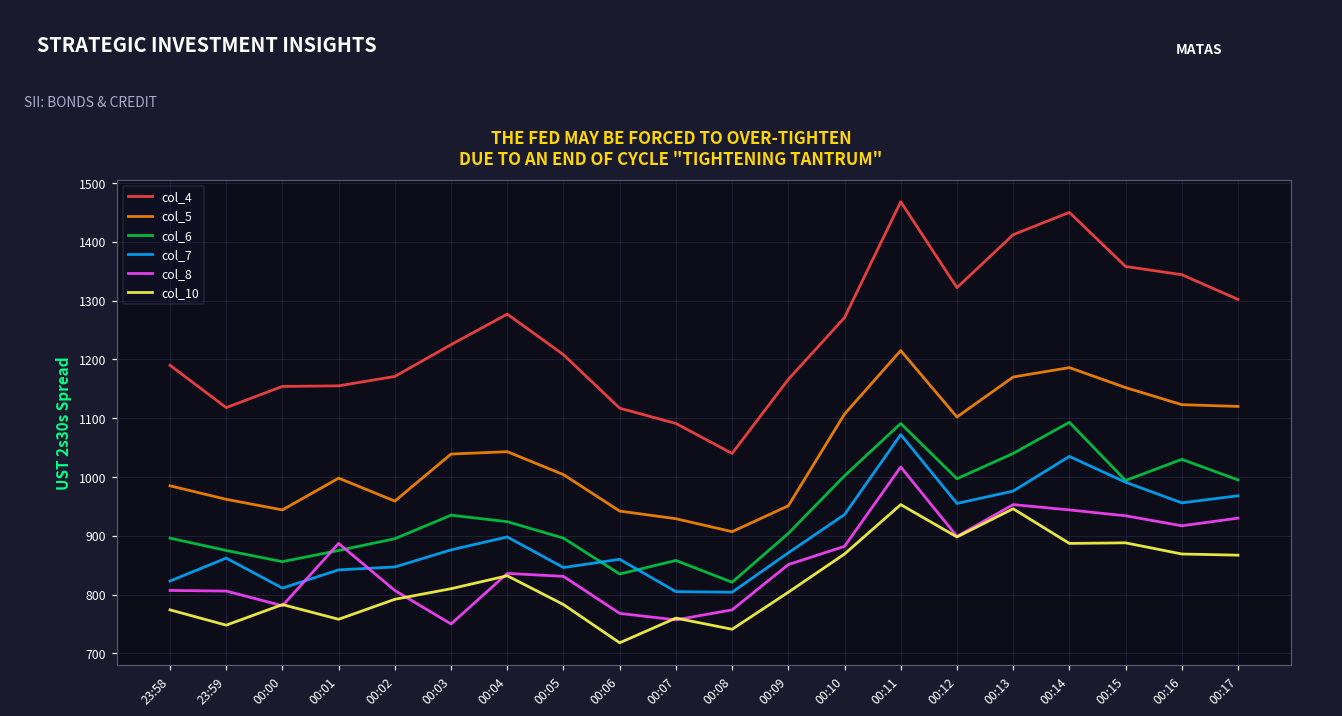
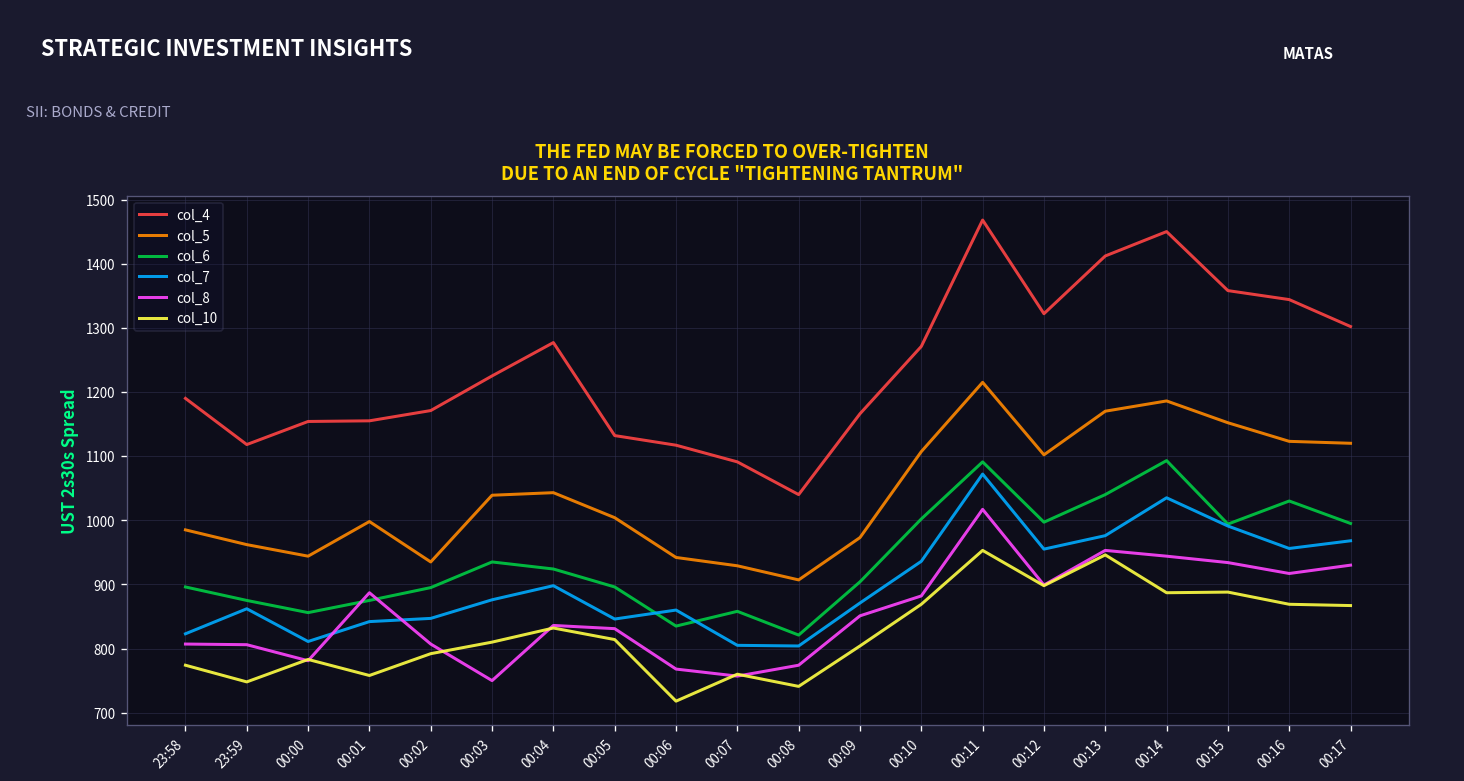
  {
    "col_4": {
      "23:58": 1190,
      "23:59": 1120,
      "00:00": 1150,
      "00:01": 1160,
      "00:02": 1170,
      "00:03": 1230,
      "00:04": 1280,
-     "00:05": 1210,
+     "00:05": 1130,
      "00:06": 1120,
      "00:07": 1090,
      "00:08": 1040,
      "00:09": 1170,
      "00:10": 1270,
      "00:11": 1470,
      "00:12": 1320,
      "00:13": 1410,
      "00:14": 1450,
      "00:15": 1360,
      "00:16": 1340,
      "00:17": 1300
    },
    "col_5": {
      "23:58": 990,
      "23:59": 960,
      "00:00": 940,
      "00:01": 1000,
-     "00:02": 960,
+     "00:02": 940,
      "00:03": 1040,
      "00:04": 1040,
      "00:05": 1000,
      "00:06": 940,
      "00:07": 930,
      "00:08": 910,
-     "00:09": 950,
+     "00:09": 970,
      "00:10": 1110,
      "00:11": 1220,
      "00:12": 1100,
      "00:13": 1170,
      "00:14": 1190,
      "00:15": 1150,
      "00:16": 1120,
      "00:17": 1120
    },
    "col_6": {
      "23:58": 900,
      "23:59": 880,
      "00:00": 860,
      "00:01": 880,
      "00:02": 900,
      "00:03": 940,
      "00:04": 920,
      "00:05": 900,
      "00:06": 840,
      "00:07": 860,
      "00:08": 820,
      "00:09": 900,
      "00:10": 1000,
      "00:11": 1090,
      "00:12": 1000,
      "00:13": 1040,
      "00:14": 1090,
      "00:16": 1030,
      "00:17": 1000
    },
    "col_7": {
      "23:58": 820,
      "23:59": 860,
      "00:00": 810,
      "00:01": 840,
      "00:02": 850,
      "00:03": 880,
      "00:04": 900,
      "00:05": 850,
      "00:06": 860,
      "00:07": 810,
      "00:08": 800,
      "00:09": 870,
      "00:10": 940,
      "00:11": 1070,
      "00:12": 960,
      "00:13": 980,
      "00:14": 1040,
      "00:16": 960,
      "00:17": 970
    },
    "col_8": {
      "23:58": 810,
      "23:59": 810,
      "00:01": 890,
      "00:02": 810,
      "00:03": 750,
      "00:05": 830,
      "00:06": 770,
      "00:08": 770,
      "00:09": 850,
      "00:10": 880,
      "00:11": 1020,
      "00:13": 950,
      "00:14": 940,
      "00:15": 930,
      "00:16": 920,
      "00:17": 930
    },
    "col_10": {
      "23:58": 770,
      "23:59": 750,
      "00:01": 760,
      "00:02": 790,
      "00:03": 810,
-     "00:05": 780,
+     "00:05": 810,
      "00:06": 720,
      "00:08": 740,
      "00:09": 800,
      "00:10": 870,
      "00:11": 950,
      "00:13": 950,
      "00:14": 890,
      "00:15": 890,
      "00:16": 870,
      "00:17": 870
    }
  }
